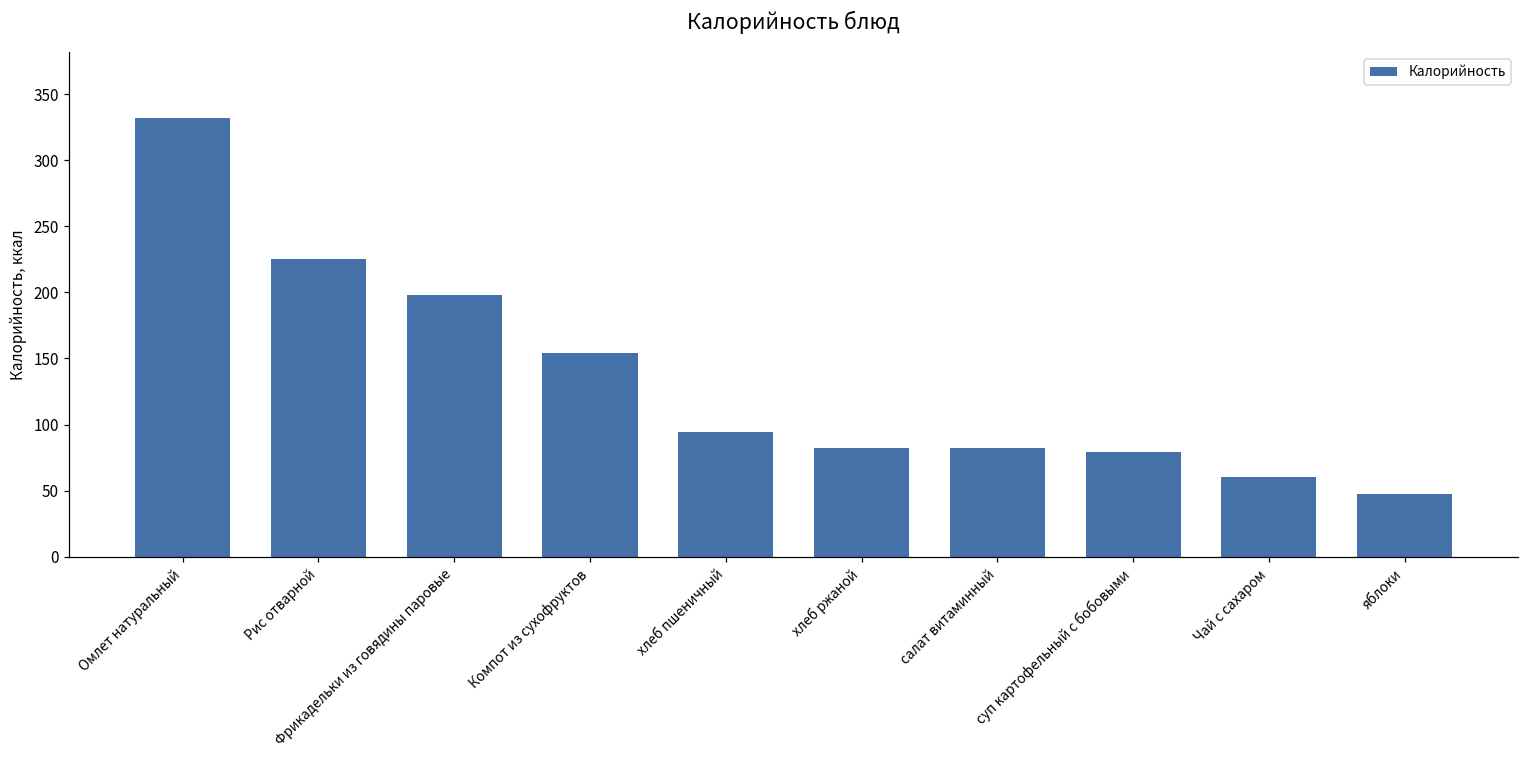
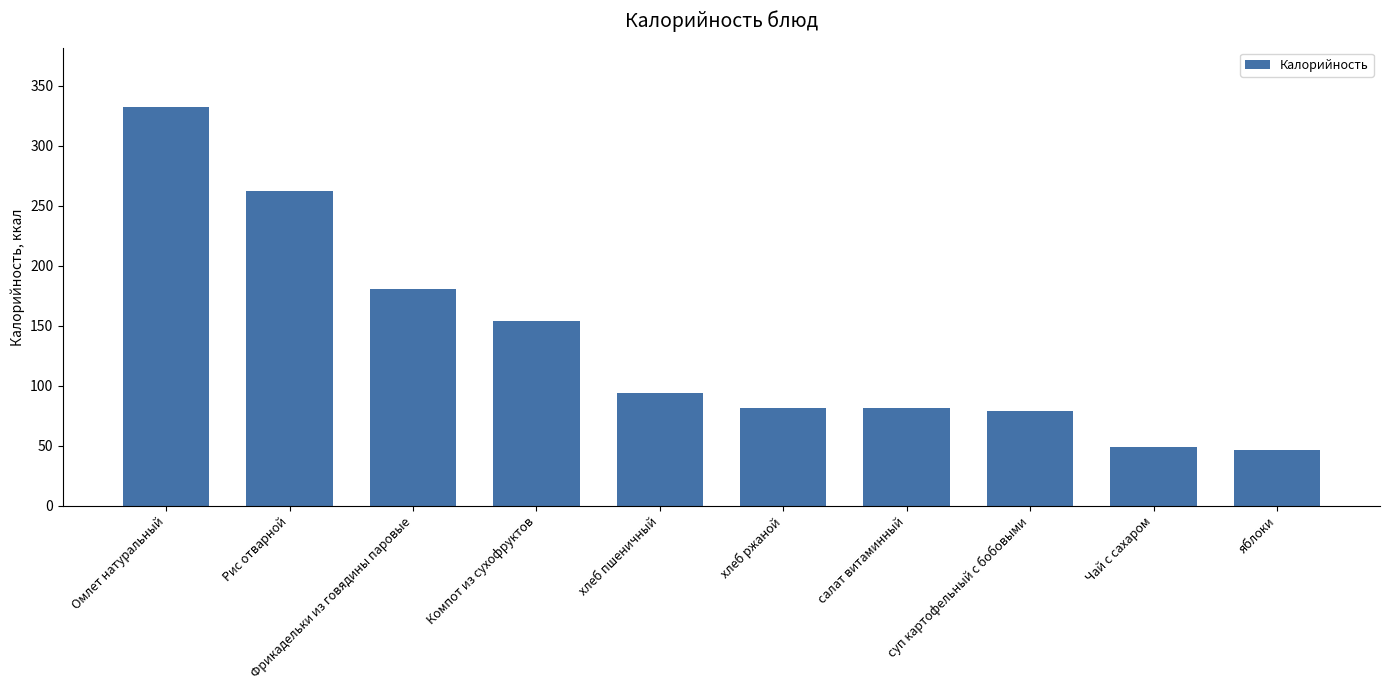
  {
    "Омлет натуральный": 332,
-   "Рис отварной": 225,
-   "Фрикадельки из говядины паровые": 198,
+   "Рис отварной": 262,
+   "Фрикадельки из говядины паровые": 181,
    "Компот из сухофруктов": 154,
    "хлеб пшеничный": 94,
    "хлеб ржаной": 82,
    "салат витаминный": 82,
    "суп картофельный с бобовыми": 79,
-   "Чай с сахаром": 60,
+   "Чай с сахаром": 49,
    "яблоки": 47
  }
